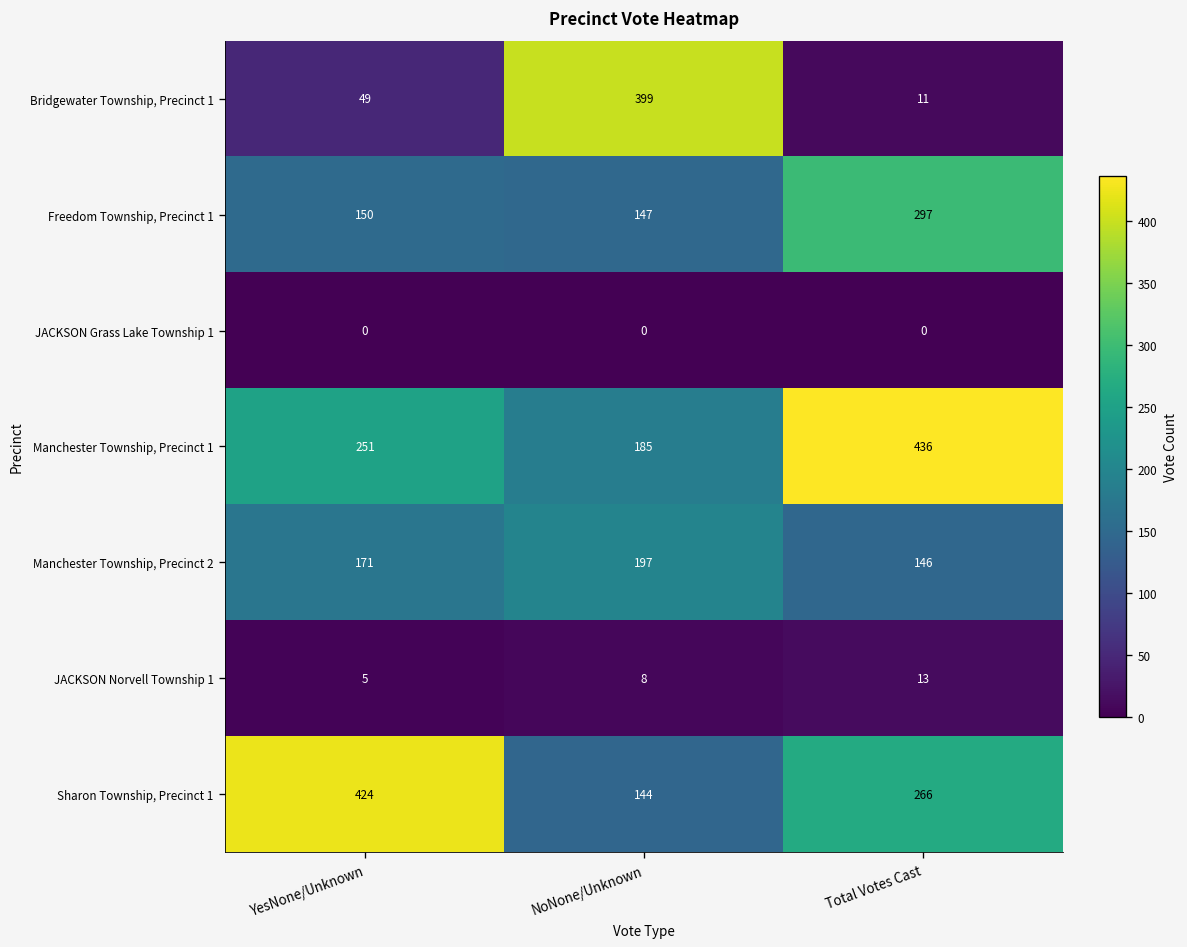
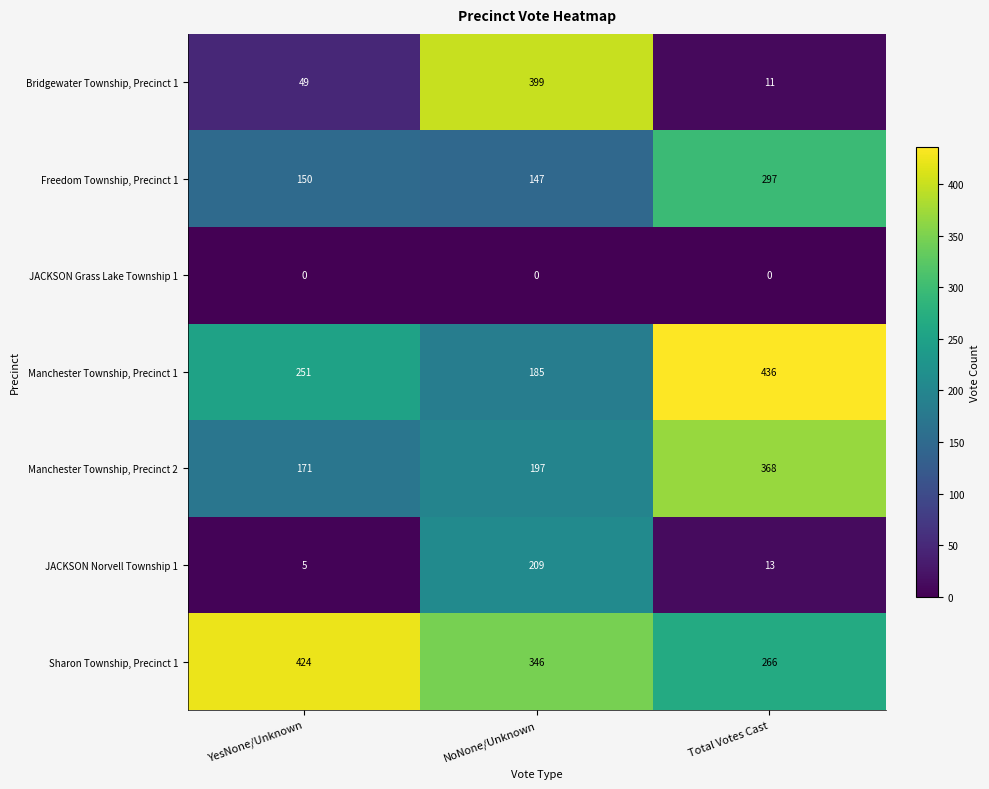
  {
    "Bridgewater Township, Precinct 1": {
      "YesNone/Unknown": 49,
      "NoNone/Unknown": 399,
      "Total Votes Cast": 11
    },
    "Freedom Township, Precinct 1": {
      "YesNone/Unknown": 150,
      "NoNone/Unknown": 147,
      "Total Votes Cast": 297
    },
    "JACKSON Grass Lake Township 1": {
      "YesNone/Unknown": 0,
      "NoNone/Unknown": 0,
      "Total Votes Cast": 0
    },
    "Manchester Township, Precinct 1": {
      "YesNone/Unknown": 251,
      "NoNone/Unknown": 185,
      "Total Votes Cast": 436
    },
    "Manchester Township, Precinct 2": {
      "YesNone/Unknown": 171,
      "NoNone/Unknown": 197,
-     "Total Votes Cast": 146
+     "Total Votes Cast": 368
    },
    "JACKSON Norvell Township 1": {
      "YesNone/Unknown": 5,
-     "NoNone/Unknown": 8,
+     "NoNone/Unknown": 209,
      "Total Votes Cast": 13
    },
    "Sharon Township, Precinct 1": {
      "YesNone/Unknown": 424,
-     "NoNone/Unknown": 144,
+     "NoNone/Unknown": 346,
      "Total Votes Cast": 266
    }
  }
